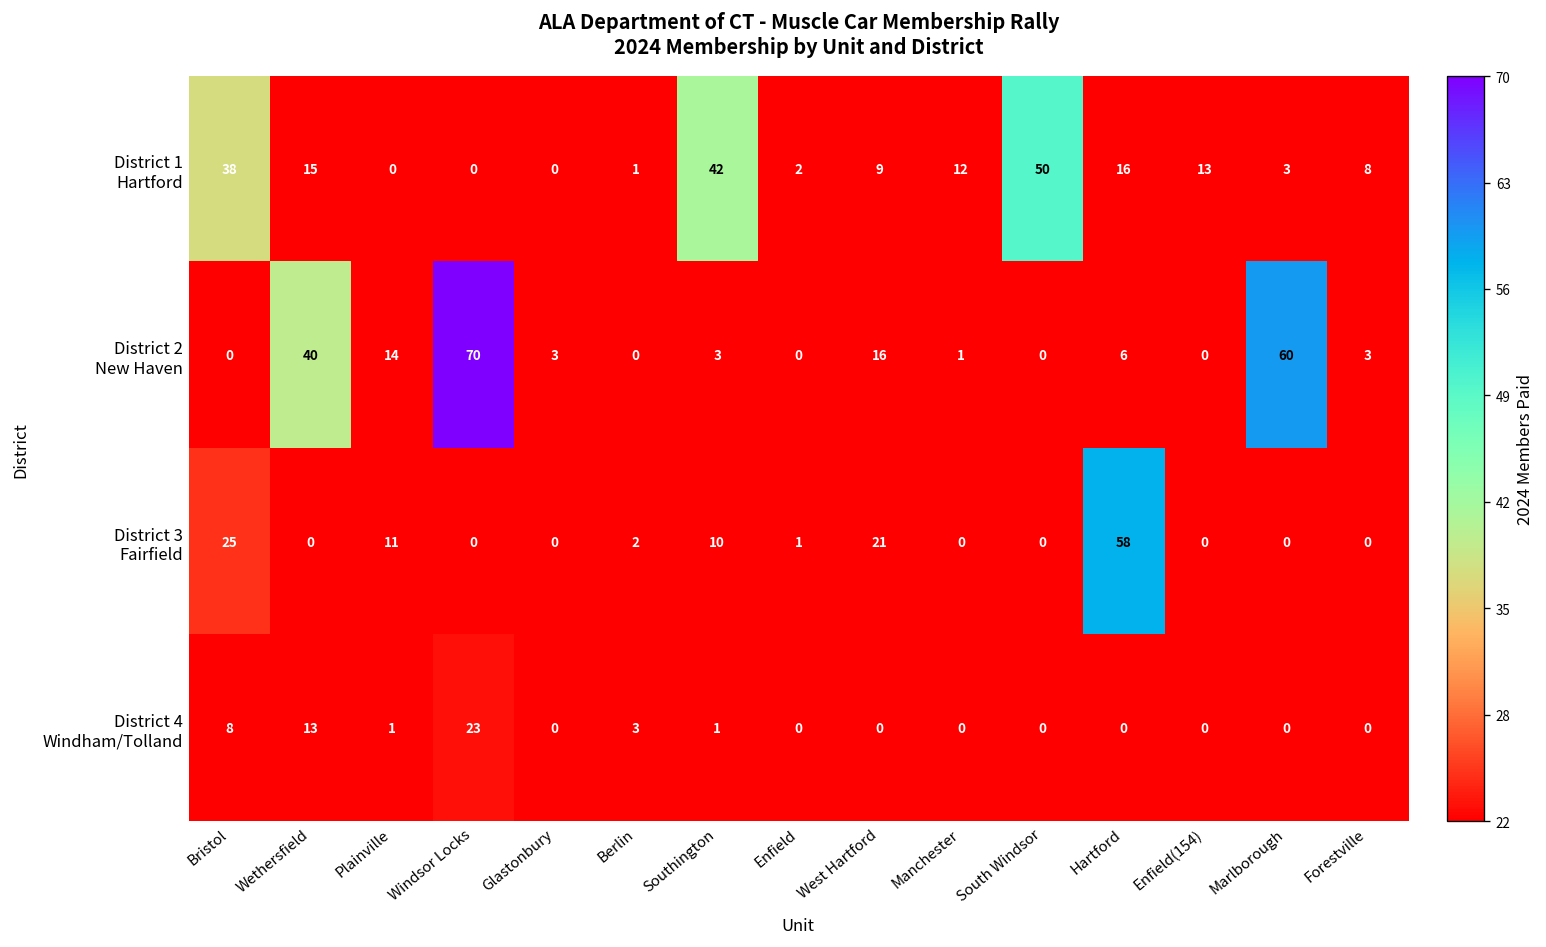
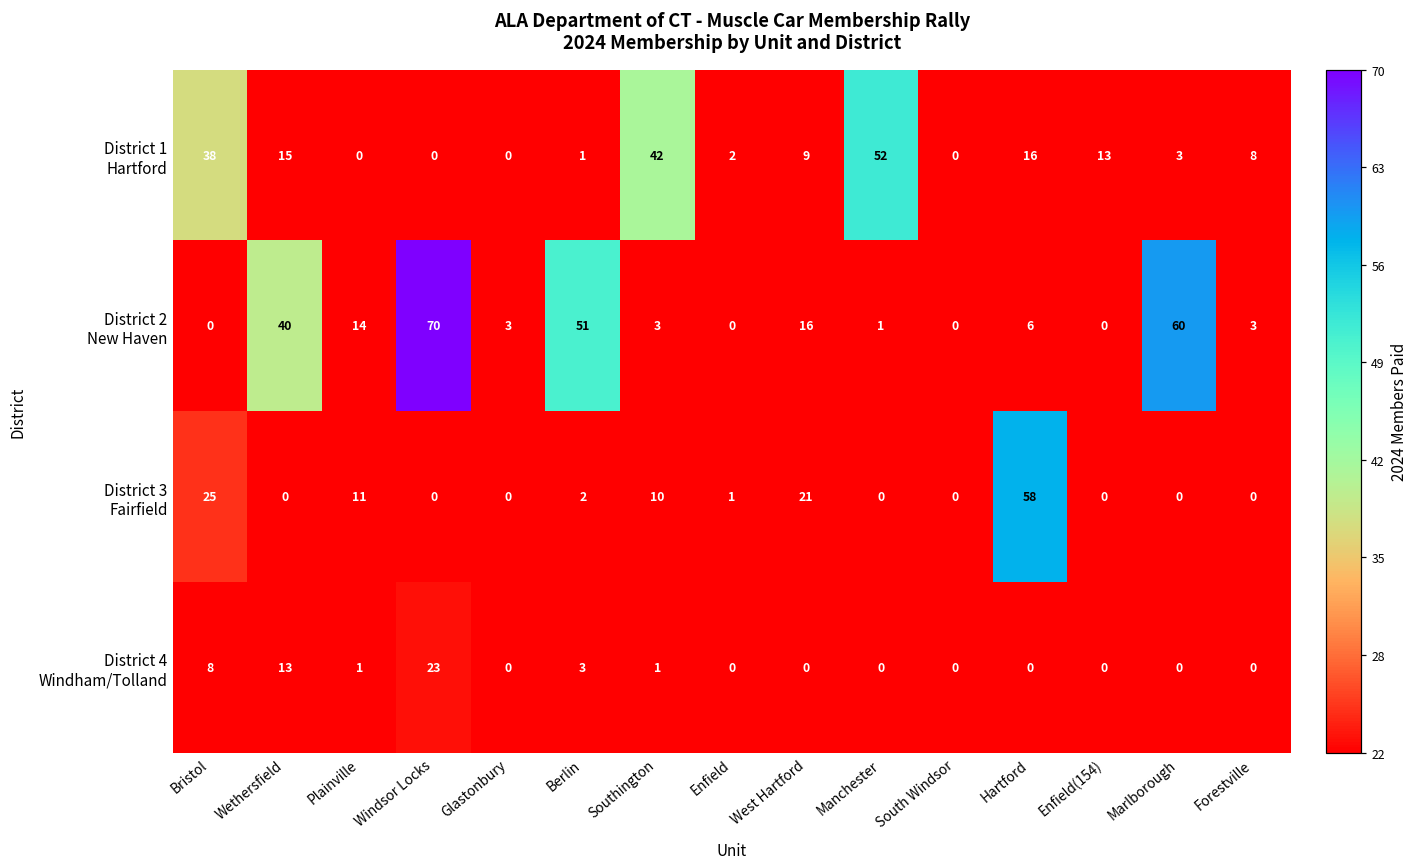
  {
    "District 1 Hartford": {
      "Bristol": 38,
      "Wethersfield": 15,
      "Plainville": 0,
      "Windsor Locks": 0,
      "Glastonbury": 0,
      "Berlin": 1,
      "Southington": 42,
      "Enfield": 2,
      "West Hartford": 9,
-     "Manchester": 12,
-     "South Windsor": 50,
+     "Manchester": 52,
+     "South Windsor": 0,
      "Hartford": 16,
      "Enfield(154)": 13,
      "Marlborough": 3,
      "Forestville": 8
    },
    "District 2 New Haven": {
      "Bristol": 0,
      "Wethersfield": 40,
      "Plainville": 14,
      "Windsor Locks": 70,
      "Glastonbury": 3,
-     "Berlin": 0,
+     "Berlin": 51,
      "Southington": 3,
      "Enfield": 0,
      "West Hartford": 16,
      "Manchester": 1,
      "South Windsor": 0,
      "Hartford": 6,
      "Enfield(154)": 0,
      "Marlborough": 60,
      "Forestville": 3
    },
    "District 3 Fairfield": {
      "Bristol": 25,
      "Wethersfield": 0,
      "Plainville": 11,
      "Windsor Locks": 0,
      "Glastonbury": 0,
      "Berlin": 2,
      "Southington": 10,
      "Enfield": 1,
      "West Hartford": 21,
      "Manchester": 0,
      "South Windsor": 0,
      "Hartford": 58,
      "Enfield(154)": 0,
      "Marlborough": 0,
      "Forestville": 0
    },
    "District 4 Windham/Tolland": {
      "Bristol": 8,
      "Wethersfield": 13,
      "Plainville": 1,
      "Windsor Locks": 23,
      "Glastonbury": 0,
      "Berlin": 3,
      "Southington": 1,
      "Enfield": 0,
      "West Hartford": 0,
      "Manchester": 0,
      "South Windsor": 0,
      "Hartford": 0,
      "Enfield(154)": 0,
      "Marlborough": 0,
      "Forestville": 0
    }
  }
